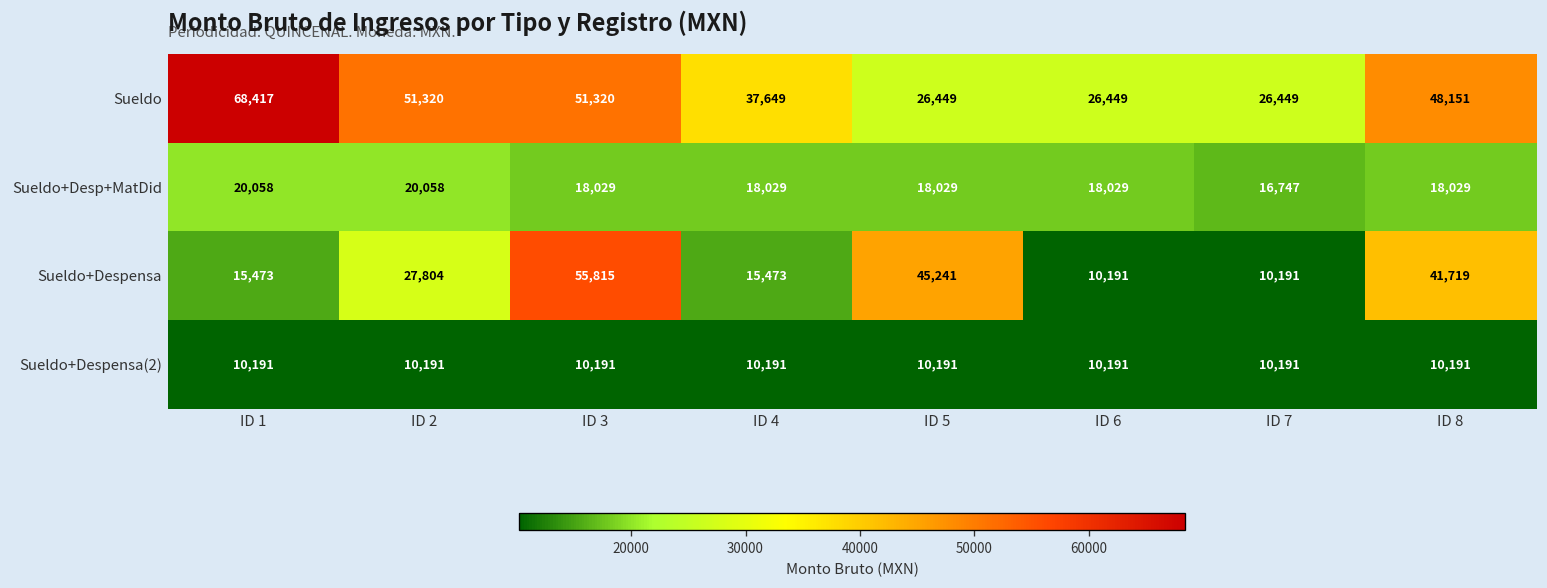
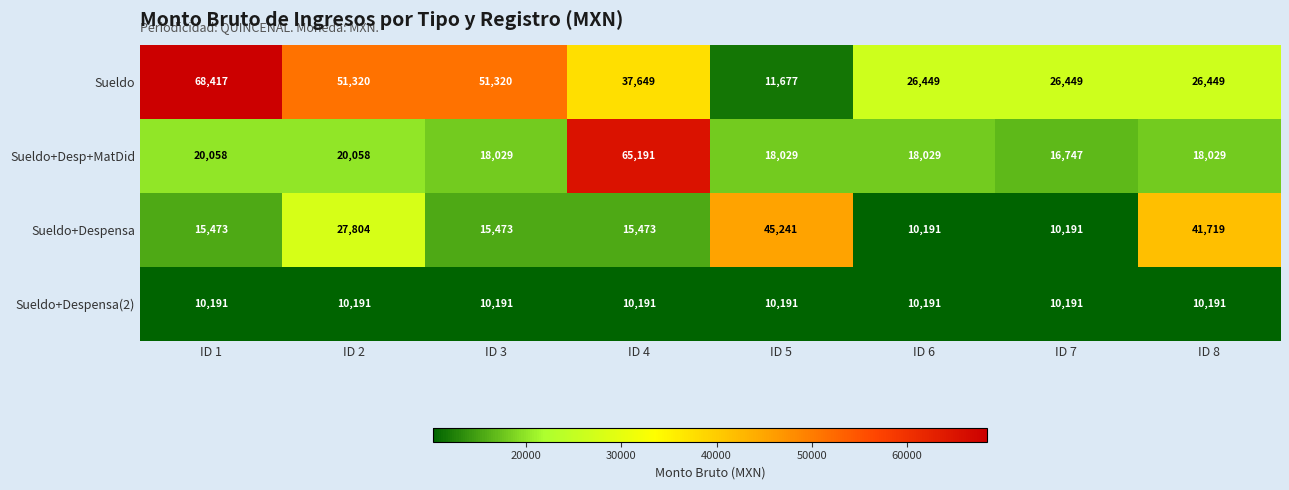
  {
    "Sueldo": {
      "ID 1": "68,417",
      "ID 2": "51,320",
      "ID 3": "51,320",
      "ID 4": "37,649",
-     "ID 5": "26,449",
+     "ID 5": "11,677",
      "ID 6": "26,449",
      "ID 7": "26,449",
-     "ID 8": "48,151"
+     "ID 8": "26,449"
    },
    "Sueldo+Desp+MatDid": {
      "ID 1": "20,058",
      "ID 2": "20,058",
      "ID 3": "18,029",
-     "ID 4": "18,029",
+     "ID 4": "65,191",
      "ID 5": "18,029",
      "ID 6": "18,029",
      "ID 7": "16,747",
      "ID 8": "18,029"
    },
    "Sueldo+Despensa": {
      "ID 1": "15,473",
      "ID 2": "27,804",
-     "ID 3": "55,815",
+     "ID 3": "15,473",
      "ID 4": "15,473",
      "ID 5": "45,241",
      "ID 6": "10,191",
      "ID 7": "10,191",
      "ID 8": "41,719"
    },
    "Sueldo+Despensa(2)": {
      "ID 1": "10,191",
      "ID 2": "10,191",
      "ID 3": "10,191",
      "ID 4": "10,191",
      "ID 5": "10,191",
      "ID 6": "10,191",
      "ID 7": "10,191",
      "ID 8": "10,191"
    }
  }
